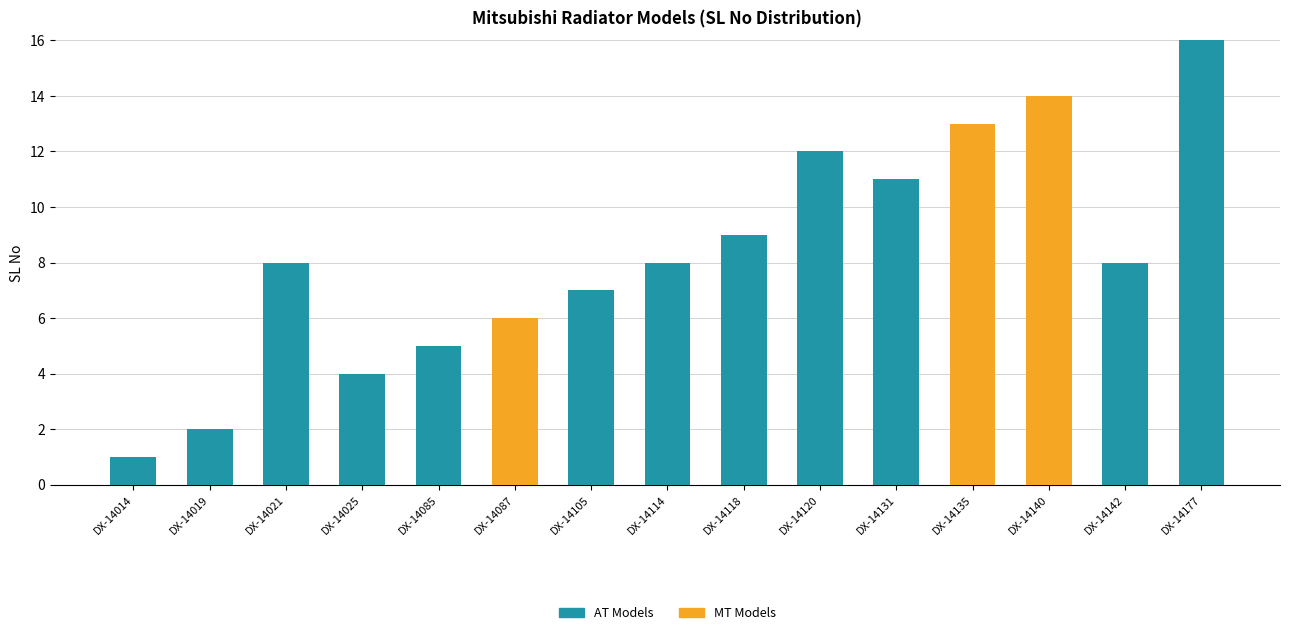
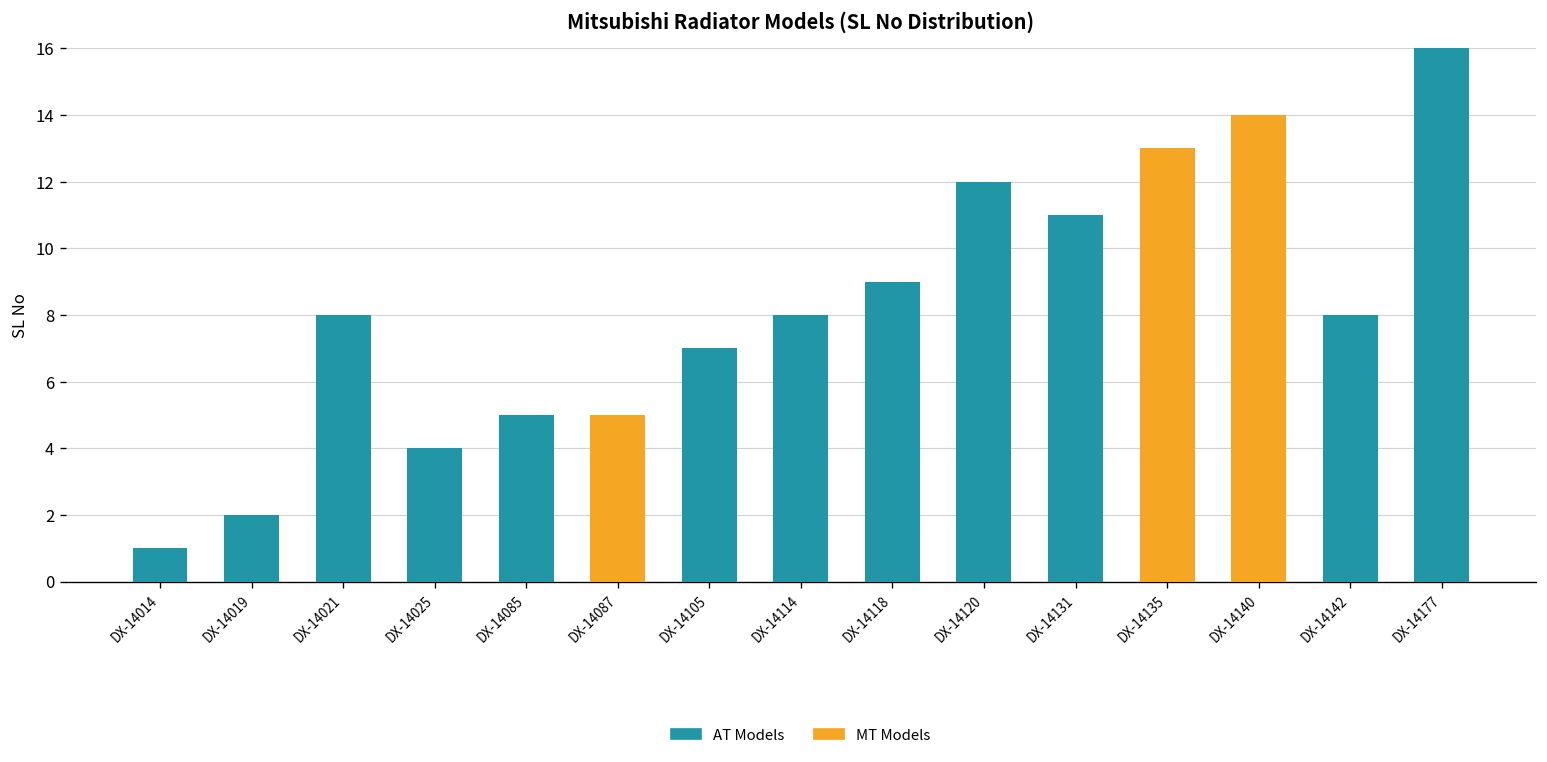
  {
    "AT Models": {
      "DX-14014": 1,
      "DX-14019": 2,
      "DX-14021": 8,
      "DX-14025": 4,
      "DX-14085": 5,
      "DX-14087": 0,
      "DX-14105": 7,
      "DX-14114": 8,
      "DX-14118": 9,
      "DX-14120": 12,
      "DX-14131": 11,
      "DX-14135": 0,
      "DX-14140": 0,
      "DX-14142": 8,
      "DX-14177": 16
    },
    "MT Models": {
-     "DX-14087": 6
+     "DX-14087": 5
    }
  }
